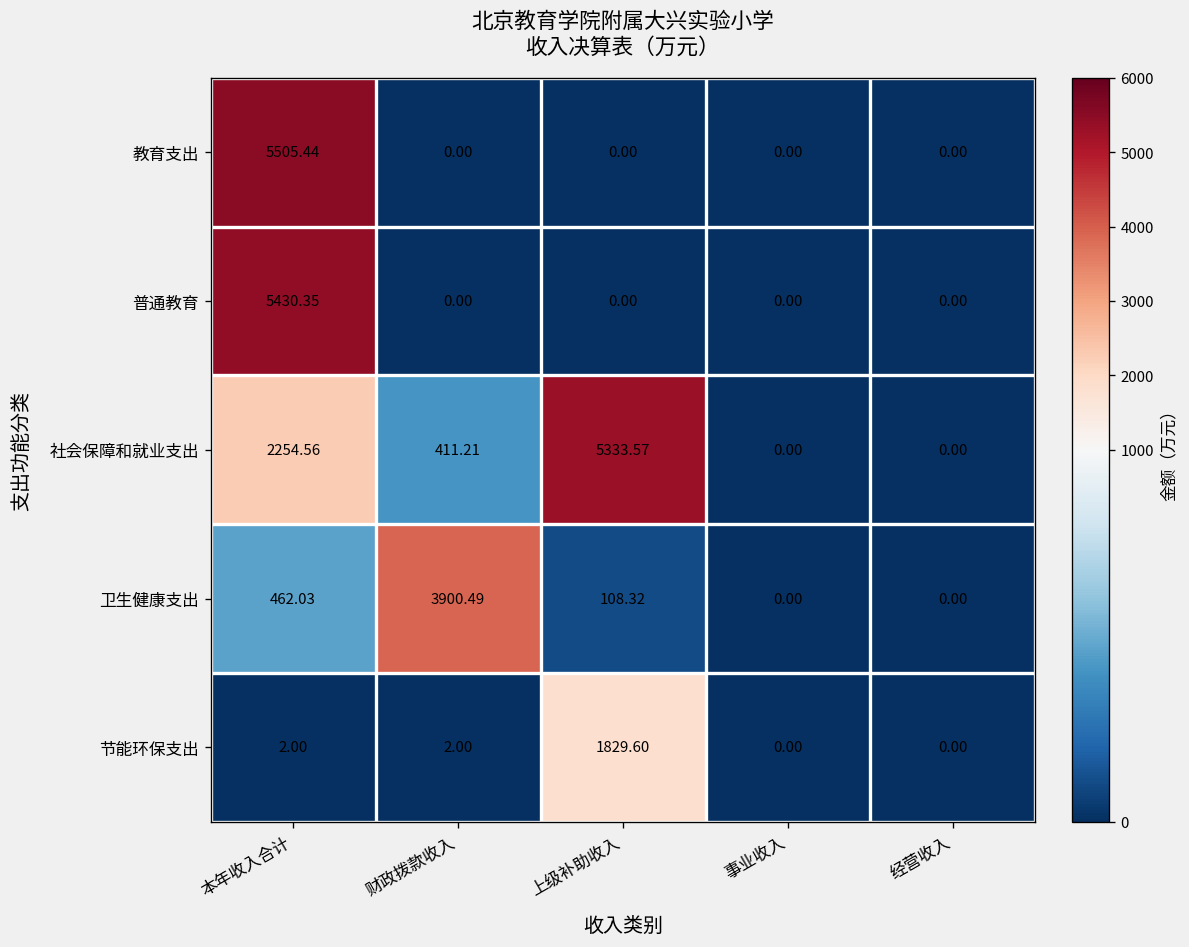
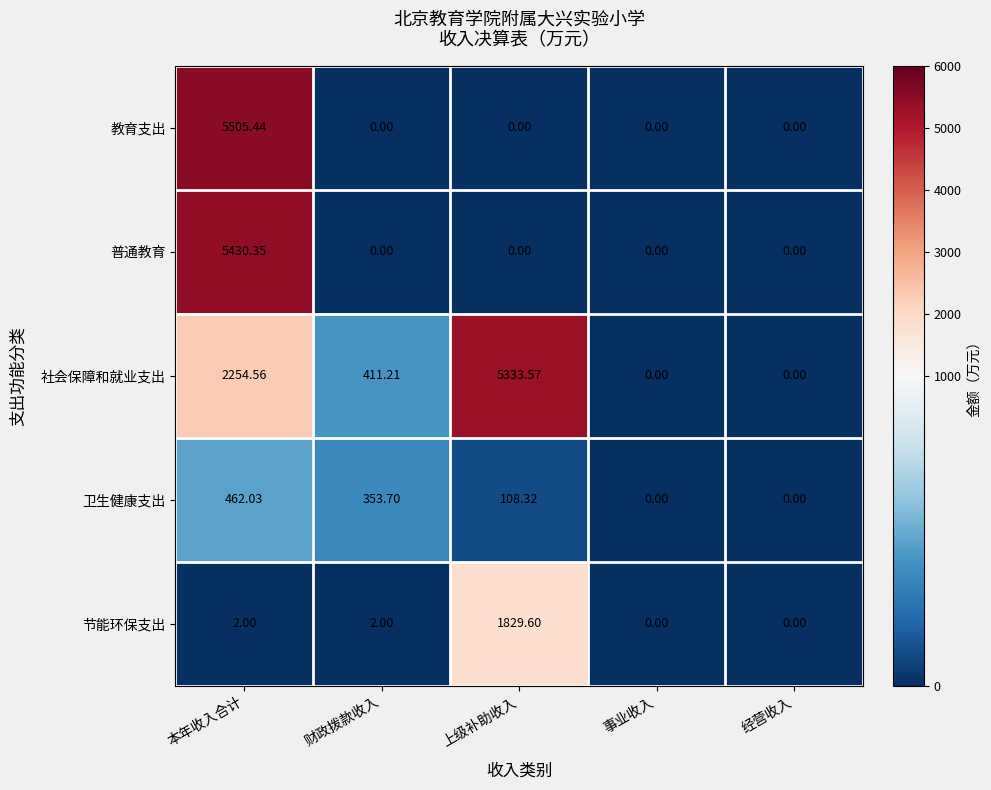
  {
    "教育支出": {
      "本年收入合计": 5505.44,
      "财政拨款收入": 0.00,
      "上级补助收入": 0.00,
      "事业收入": 0.00,
      "经营收入": 0.00
    },
    "普通教育": {
      "本年收入合计": 5430.35,
      "财政拨款收入": 0.00,
      "上级补助收入": 0.00,
      "事业收入": 0.00,
      "经营收入": 0.00
    },
    "社会保障和就业支出": {
      "本年收入合计": 2254.56,
      "财政拨款收入": 411.21,
      "上级补助收入": 5333.57,
      "事业收入": 0.00,
      "经营收入": 0.00
    },
    "卫生健康支出": {
      "本年收入合计": 462.03,
-     "财政拨款收入": 3900.49,
+     "财政拨款收入": 353.70,
      "上级补助收入": 108.32,
      "事业收入": 0.00,
      "经营收入": 0.00
    },
    "节能环保支出": {
      "本年收入合计": 2.00,
      "财政拨款收入": 2.00,
      "上级补助收入": 1829.60,
      "事业收入": 0.00,
      "经营收入": 0.00
    }
  }
